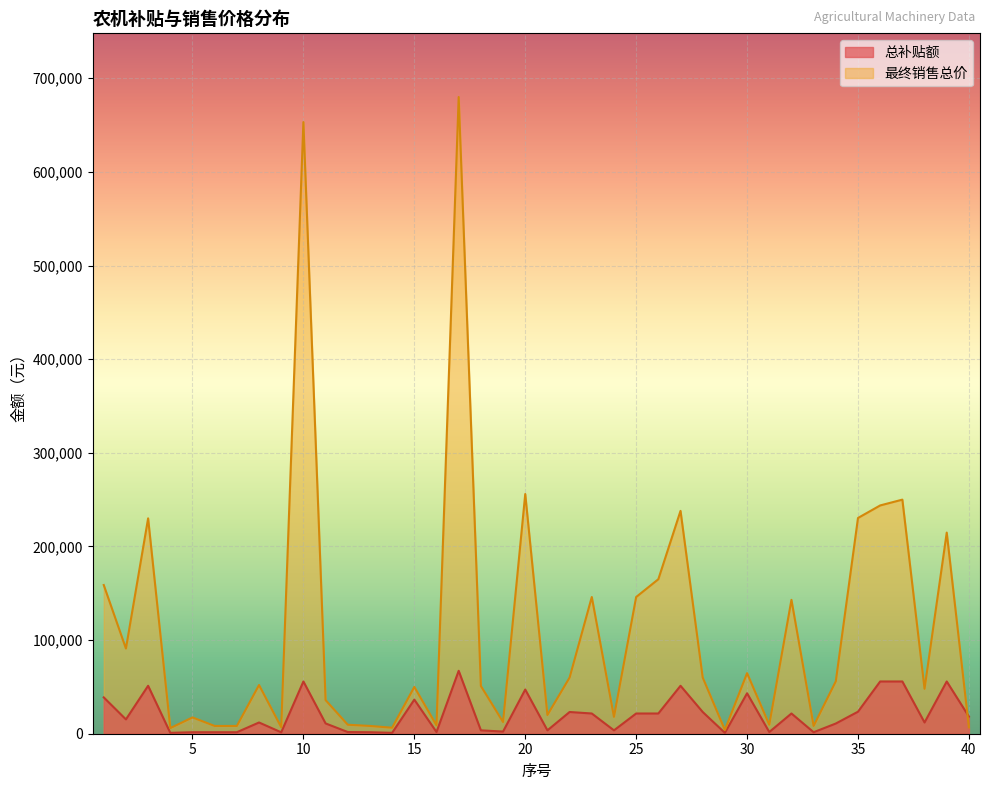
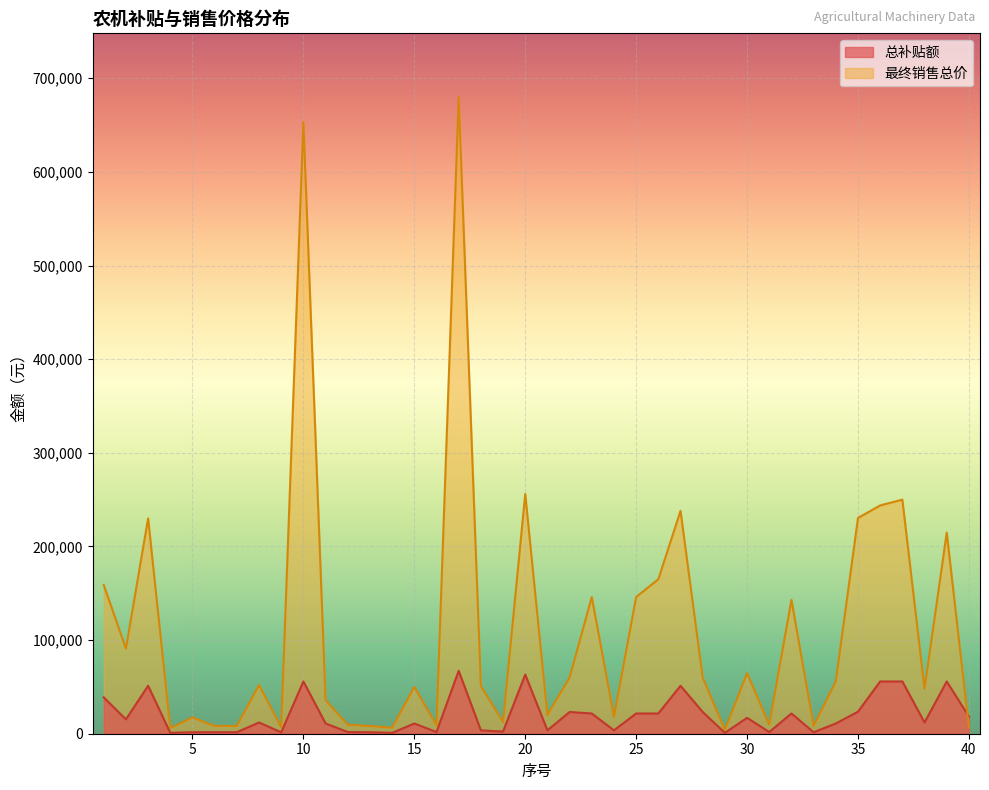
  {
    "总补贴额": {
      "5": "0",
      "10": "60,000",
-     "15": "40,000",
-     "20": "50,000",
+     "15": "10,000",
+     "20": "60,000",
      "25": "20,000",
-     "30": "40,000",
+     "30": "20,000",
      "35": "20,000",
      "40": "20,000"
    },
    "最终销售总价": {
      "5": "20,000",
      "10": "650,000",
      "15": "50,000",
      "20": "260,000",
      "25": "150,000",
      "30": "60,000",
      "35": "230,000",
      "40": "10,000"
    }
  }
